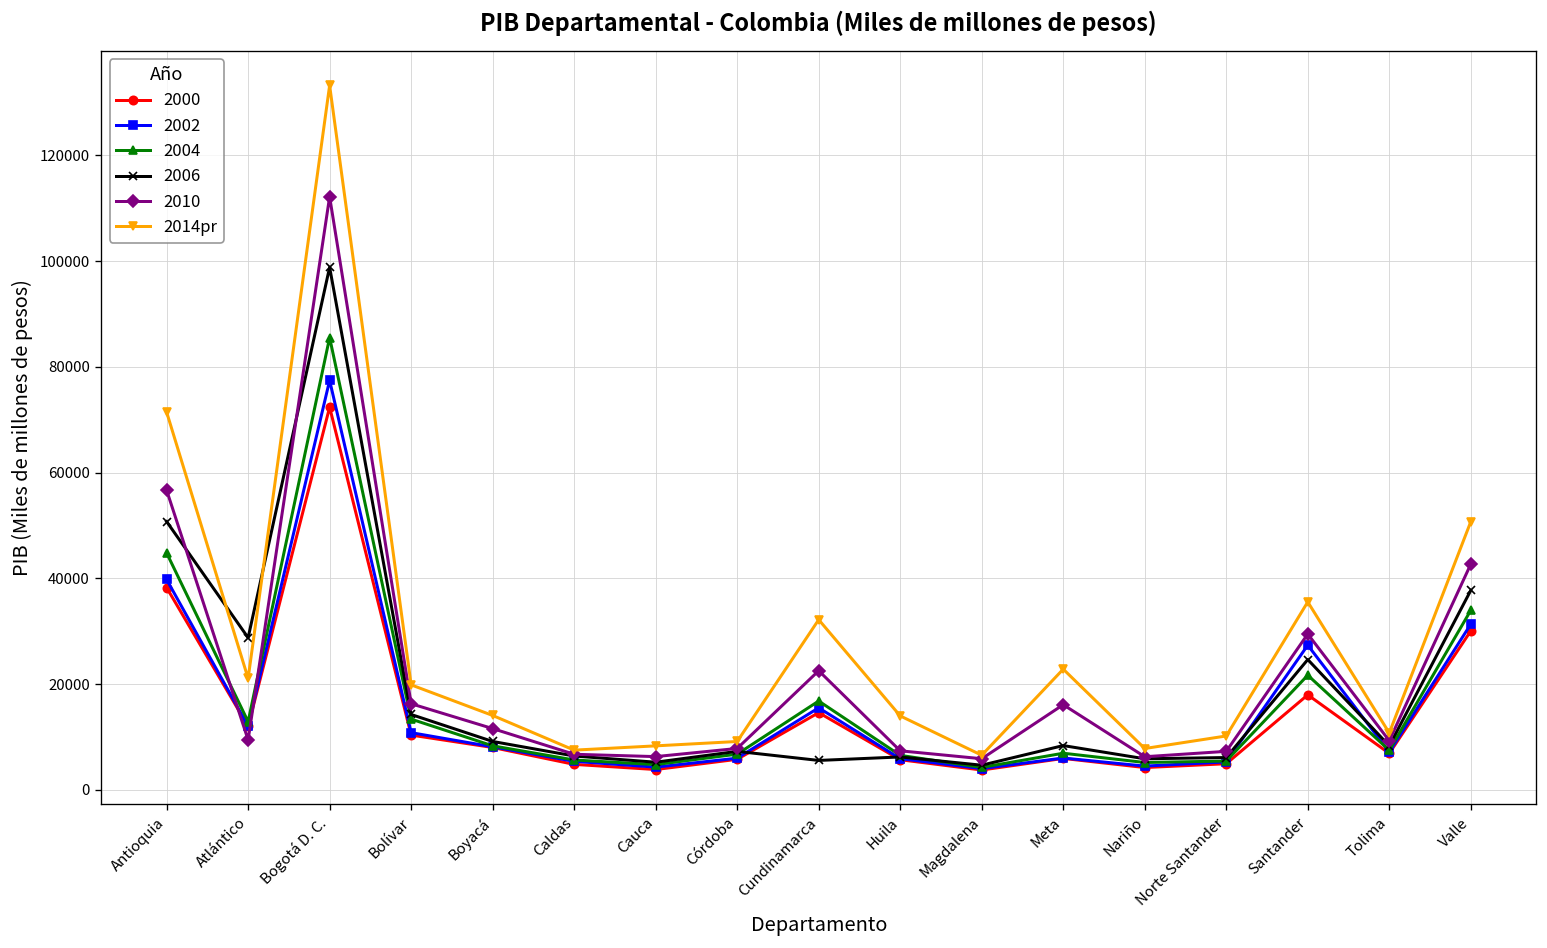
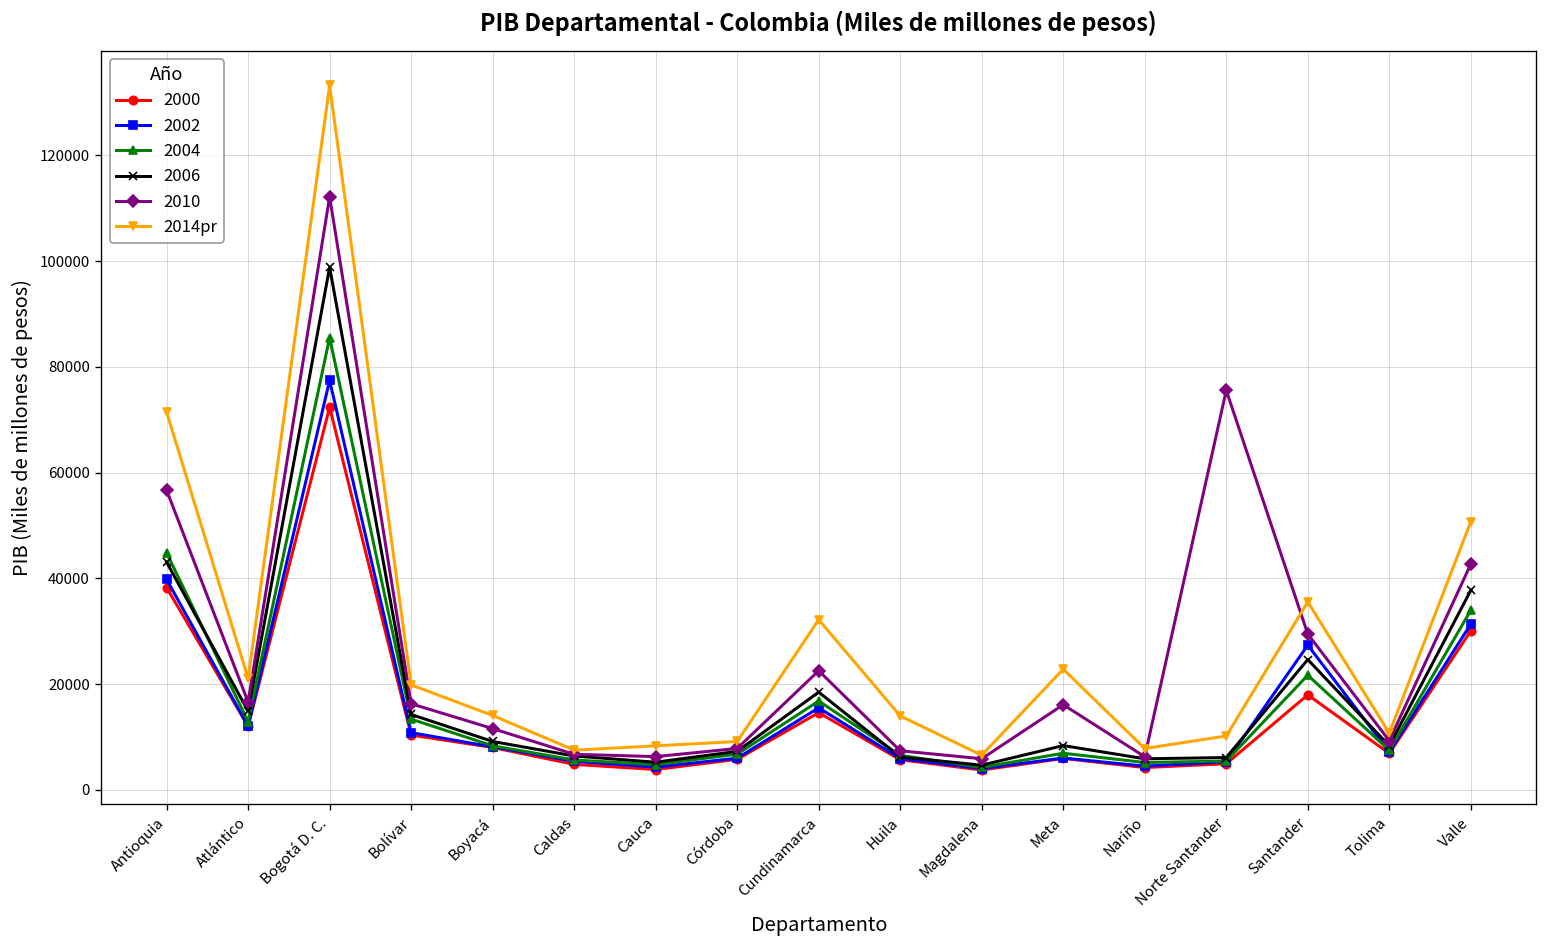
  {
    "2000": {
      "Antioquia": 38000,
      "Bogotá D. C.": 72000,
      "Cundinamarca": 15000,
      "Santander": 18000,
      "Valle": 30000
    },
    "2002": {
      "Antioquia": 40000,
      "Bogotá D. C.": 77000,
      "Cundinamarca": 16000,
      "Santander": 27000,
      "Valle": 31000
    },
    "2004": {
      "Antioquia": 45000,
      "Atlántico": 13000,
      "Bogotá D. C.": 86000,
      "Bolívar": 13000,
      "Cundinamarca": 17000,
      "Meta": 7000,
      "Nariño": 5000,
      "Santander": 22000,
      "Valle": 34000
    },
    "2006": {
-     "Antioquia": 51000,
-     "Atlántico": 29000,
+     "Antioquia": 43000,
+     "Atlántico": 15000,
      "Bogotá D. C.": 99000,
      "Bolívar": 14000,
      "Boyacá": 9000,
-     "Cundinamarca": 6000,
+     "Cundinamarca": 18000,
      "Meta": 8000,
      "Norte Santander": 6000,
      "Santander": 25000,
      "Tolima": 8000,
      "Valle": 38000
    },
    "2010": {
      "Antioquia": 57000,
-     "Atlántico": 9000,
+     "Atlántico": 17000,
      "Bogotá D. C.": 112000,
      "Bolívar": 16000,
      "Boyacá": 12000,
      "Cauca": 6000,
      "Cundinamarca": 23000,
      "Huila": 7000,
      "Magdalena": 6000,
      "Meta": 16000,
-     "Norte Santander": 7000,
+     "Norte Santander": 76000,
      "Santander": 29000,
      "Tolima": 9000,
      "Valle": 43000
    },
    "2014pr": {
      "Antioquia": 71000,
      "Atlántico": 21000,
      "Bogotá D. C.": 133000,
      "Bolívar": 20000,
      "Boyacá": 14000,
      "Caldas": 7000,
      "Cauca": 8000,
      "Córdoba": 9000,
      "Cundinamarca": 32000,
      "Huila": 14000,
      "Magdalena": 7000,
      "Meta": 23000,
      "Nariño": 8000,
      "Norte Santander": 10000,
      "Santander": 36000,
      "Tolima": 11000,
      "Valle": 51000
    }
  }
